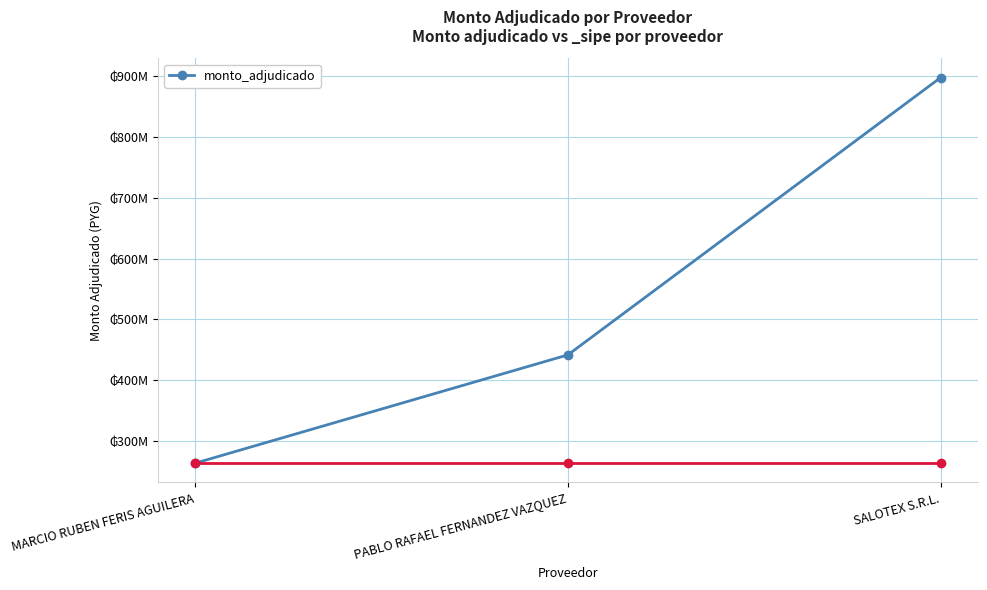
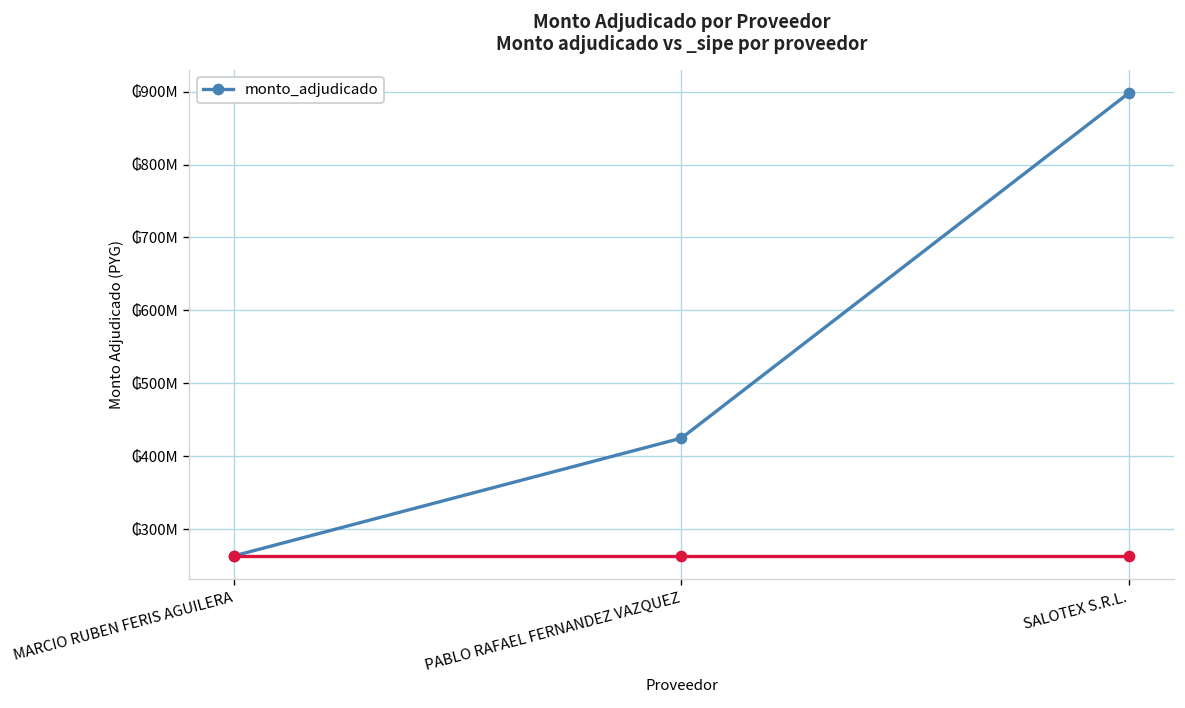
  {
    "monto_adjudicado": {
-     "PABLO RAFAEL FERNANDEZ VAZQUEZ": "₲440000000",
+     "PABLO RAFAEL FERNANDEZ VAZQUEZ": "₲420000000",
      "SALOTEX S.R.L.": "₲900000000"
    }
  }
